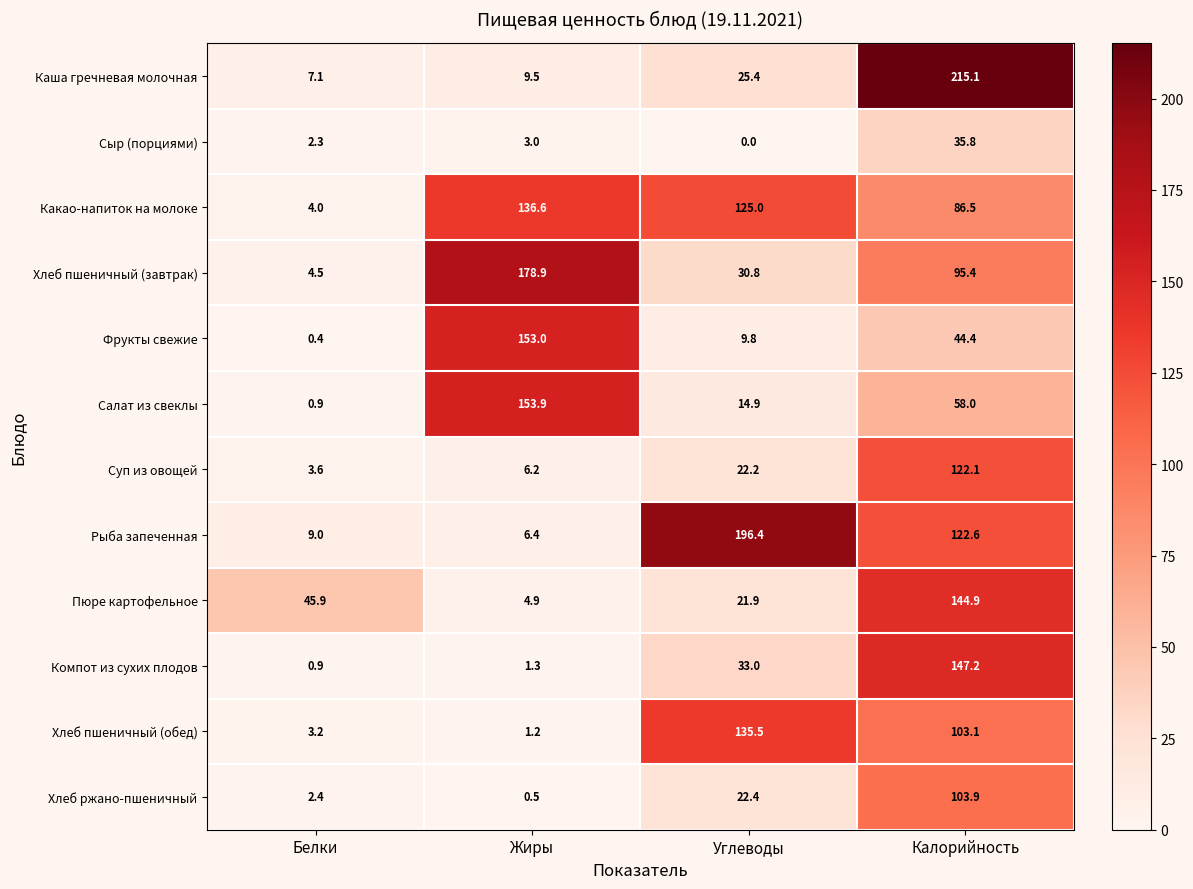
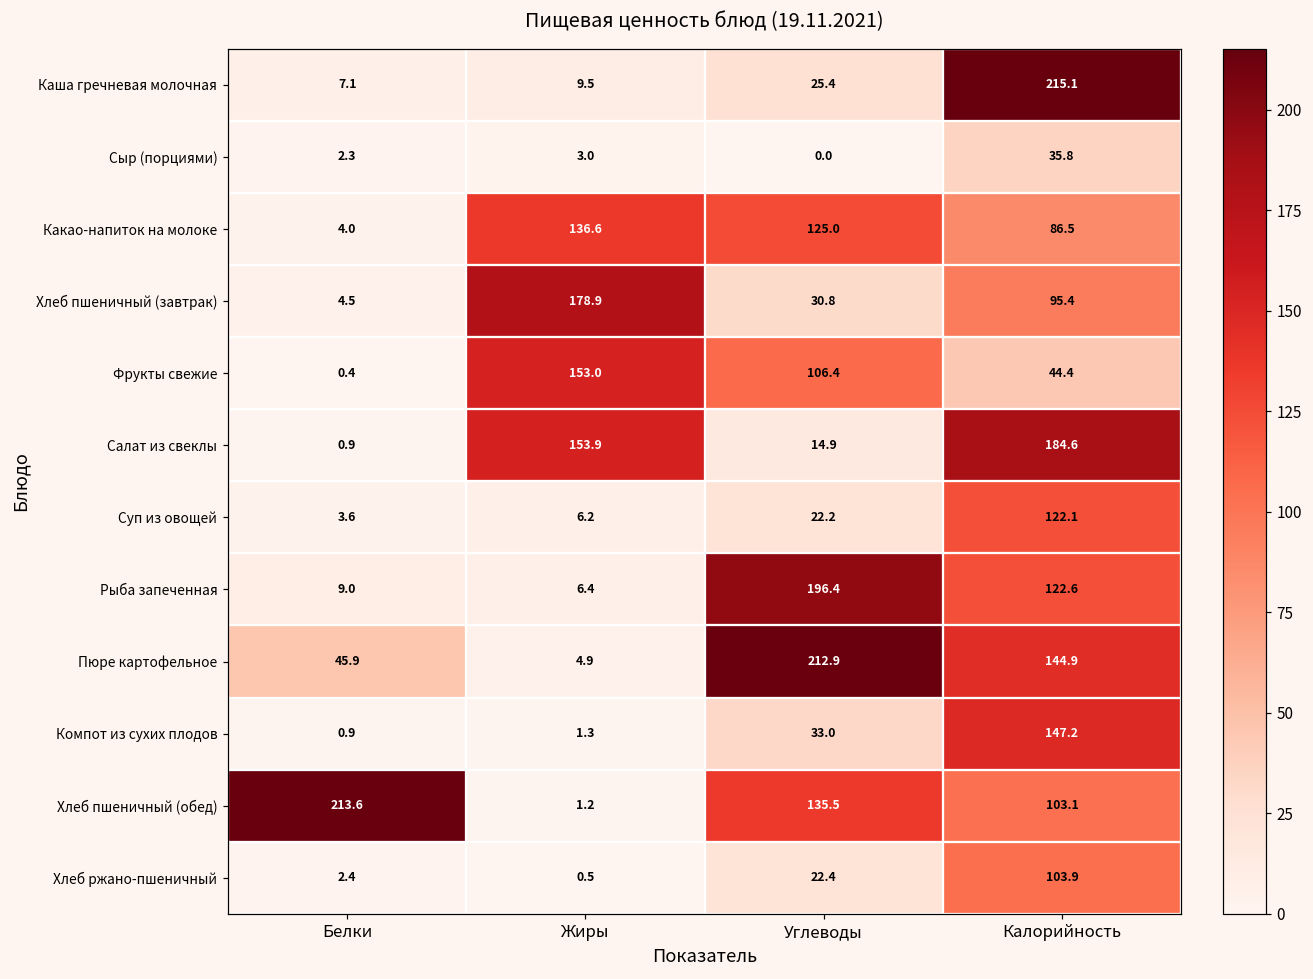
  {
    "Каша гречневая молочная": {
      "Белки": 7.1,
      "Жиры": 9.5,
      "Углеводы": 25.4,
      "Калорийность": 215.1
    },
    "Сыр (порциями)": {
      "Белки": 2.3,
      "Жиры": 3.0,
      "Углеводы": 0.0,
      "Калорийность": 35.8
    },
    "Какао-напиток на молоке": {
      "Белки": 4.0,
      "Жиры": 136.6,
      "Углеводы": 125.0,
      "Калорийность": 86.5
    },
    "Хлеб пшеничный (завтрак)": {
      "Белки": 4.5,
      "Жиры": 178.9,
      "Углеводы": 30.8,
      "Калорийность": 95.4
    },
    "Фрукты свежие": {
      "Белки": 0.4,
      "Жиры": 153.0,
-     "Углеводы": 9.8,
+     "Углеводы": 106.4,
      "Калорийность": 44.4
    },
    "Салат из свеклы": {
      "Белки": 0.9,
      "Жиры": 153.9,
      "Углеводы": 14.9,
-     "Калорийность": 58.0
+     "Калорийность": 184.6
    },
    "Суп из овощей": {
      "Белки": 3.6,
      "Жиры": 6.2,
      "Углеводы": 22.2,
      "Калорийность": 122.1
    },
    "Рыба запеченная": {
      "Белки": 9.0,
      "Жиры": 6.4,
      "Углеводы": 196.4,
      "Калорийность": 122.6
    },
    "Пюре картофельное": {
      "Белки": 45.9,
      "Жиры": 4.9,
-     "Углеводы": 21.9,
+     "Углеводы": 212.9,
      "Калорийность": 144.9
    },
    "Компот из сухих плодов": {
      "Белки": 0.9,
      "Жиры": 1.3,
      "Углеводы": 33.0,
      "Калорийность": 147.2
    },
    "Хлеб пшеничный (обед)": {
-     "Белки": 3.2,
+     "Белки": 213.6,
      "Жиры": 1.2,
      "Углеводы": 135.5,
      "Калорийность": 103.1
    },
    "Хлеб ржано-пшеничный": {
      "Белки": 2.4,
      "Жиры": 0.5,
      "Углеводы": 22.4,
      "Калорийность": 103.9
    }
  }
